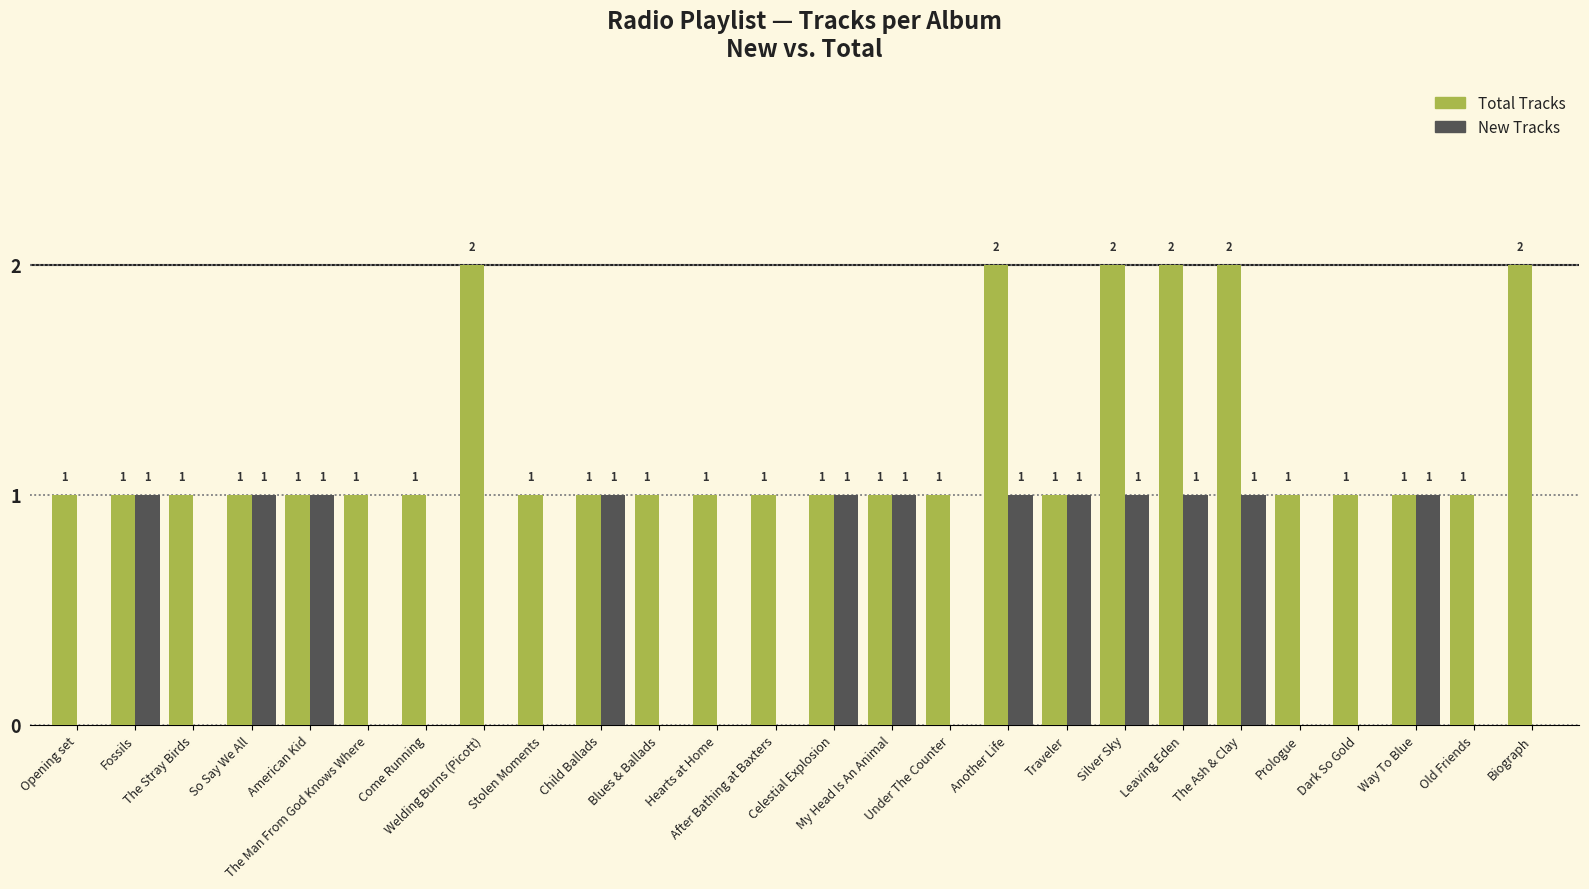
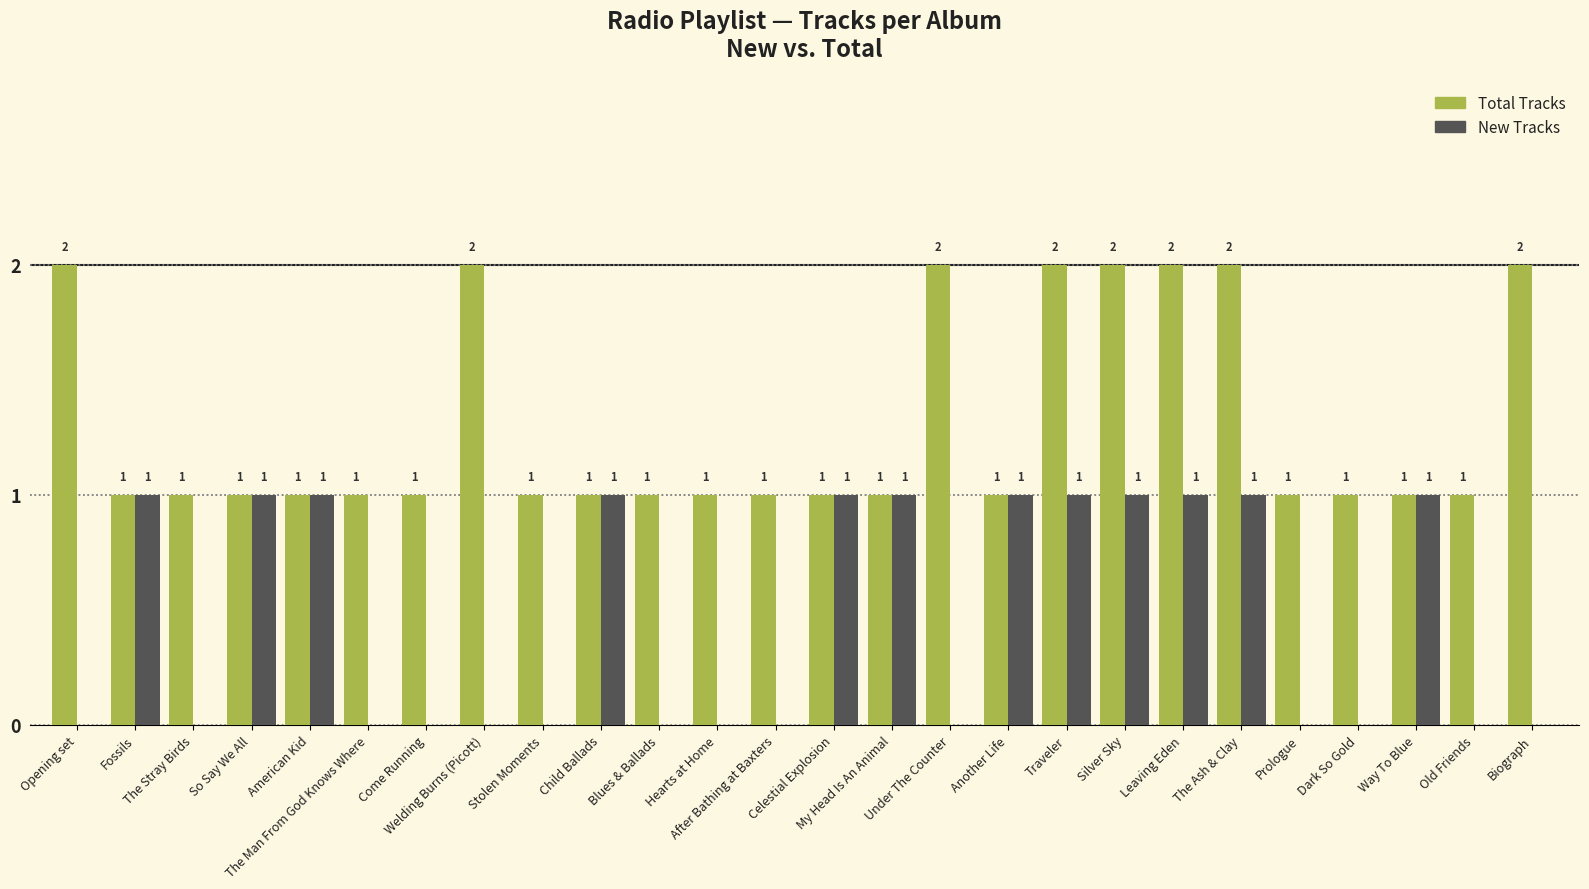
  {
    "Total Tracks": {
-     "Opening set": 1,
+     "Opening set": 2,
      "Fossils": 1,
      "The Stray Birds": 1,
      "So Say We All": 1,
      "American Kid": 1,
      "The Man From God Knows Where": 1,
      "Come Running": 1,
      "Welding Burns (Picott)": 2,
      "Stolen Moments": 1,
      "Child Ballads": 1,
      "Blues & Ballads": 1,
      "Hearts at Home": 1,
      "After Bathing at Baxters": 1,
      "Celestial Explosion": 1,
      "My Head Is An Animal": 1,
-     "Under The Counter": 1,
-     "Another Life": 2,
-     "Traveler": 1,
+     "Under The Counter": 2,
+     "Another Life": 1,
+     "Traveler": 2,
      "Silver Sky": 2,
      "Leaving Eden": 2,
      "The Ash & Clay": 2,
      "Prologue": 1,
      "Dark So Gold": 1,
      "Way To Blue": 1,
      "Old Friends": 1,
      "Biograph": 2
    },
    "New Tracks": {
      "Fossils": 1,
      "So Say We All": 1,
      "American Kid": 1,
      "Child Ballads": 1,
      "Celestial Explosion": 1,
      "My Head Is An Animal": 1,
      "Another Life": 1,
      "Traveler": 1,
      "Silver Sky": 1,
      "Leaving Eden": 1,
      "The Ash & Clay": 1,
      "Way To Blue": 1
    }
  }
